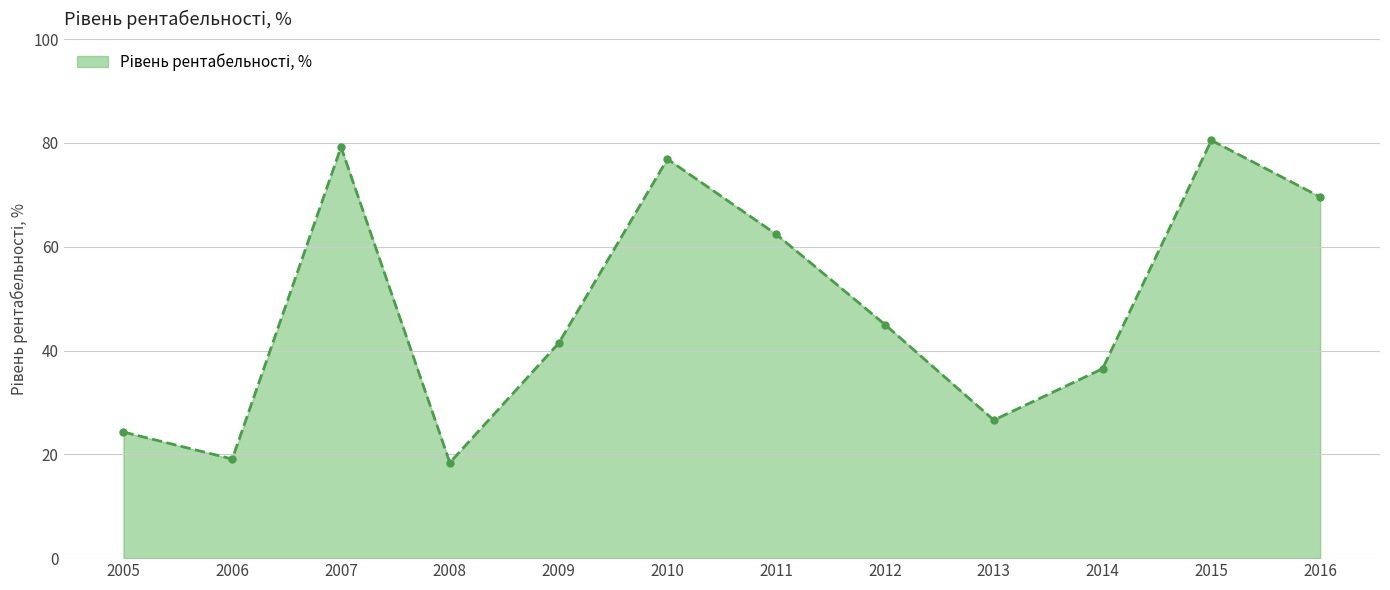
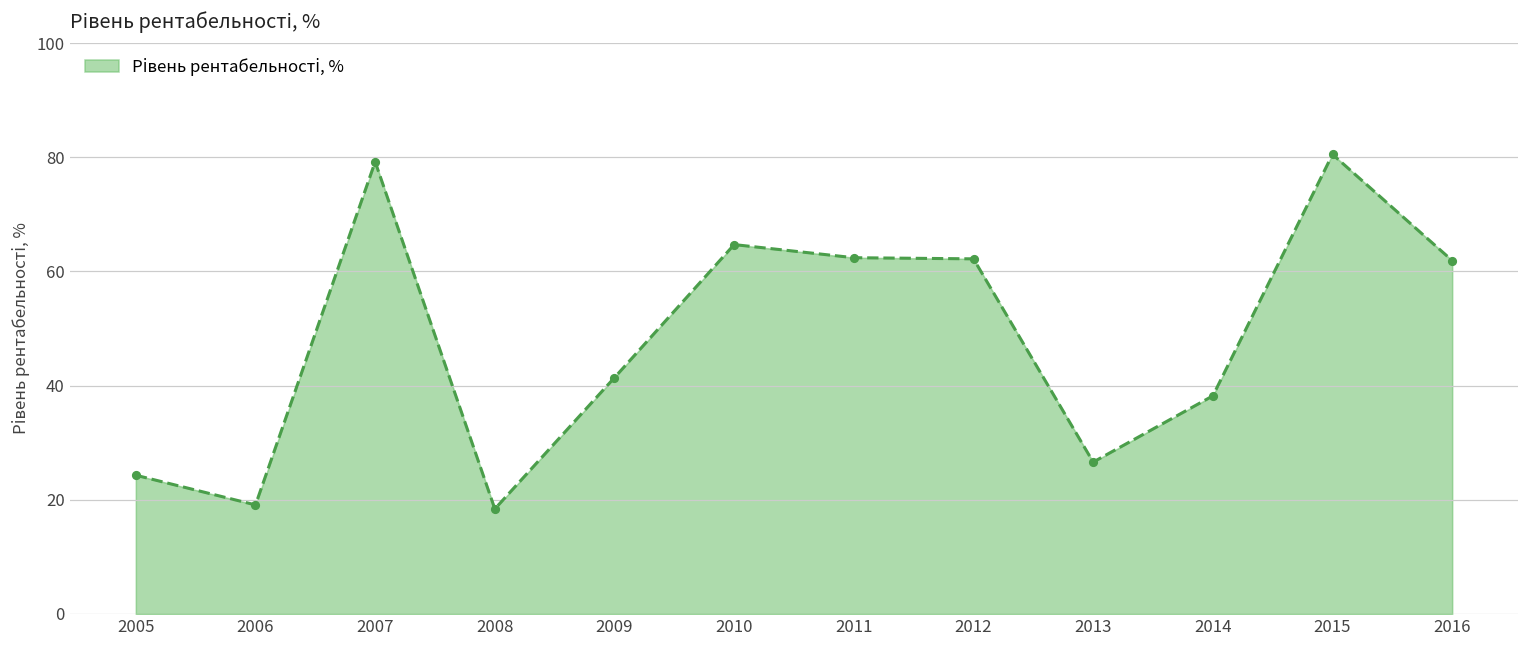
  {
    "2005": 24,
    "2006": 19,
    "2007": 79,
    "2008": 18,
    "2009": 41,
-   "2010": 77,
+   "2010": 65,
    "2011": 62,
-   "2012": 45,
+   "2012": 62,
    "2013": 27,
-   "2014": 37,
+   "2014": 38,
    "2015": 81,
-   "2016": 70
+   "2016": 62
  }
